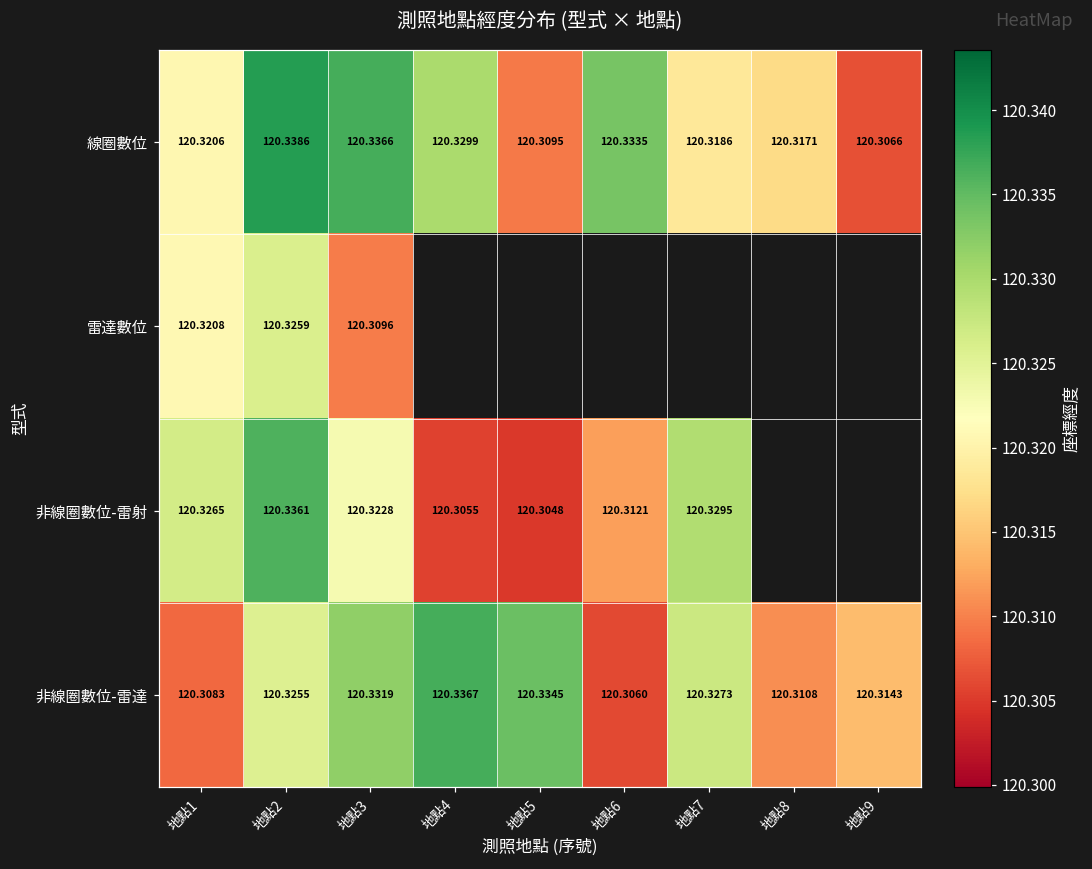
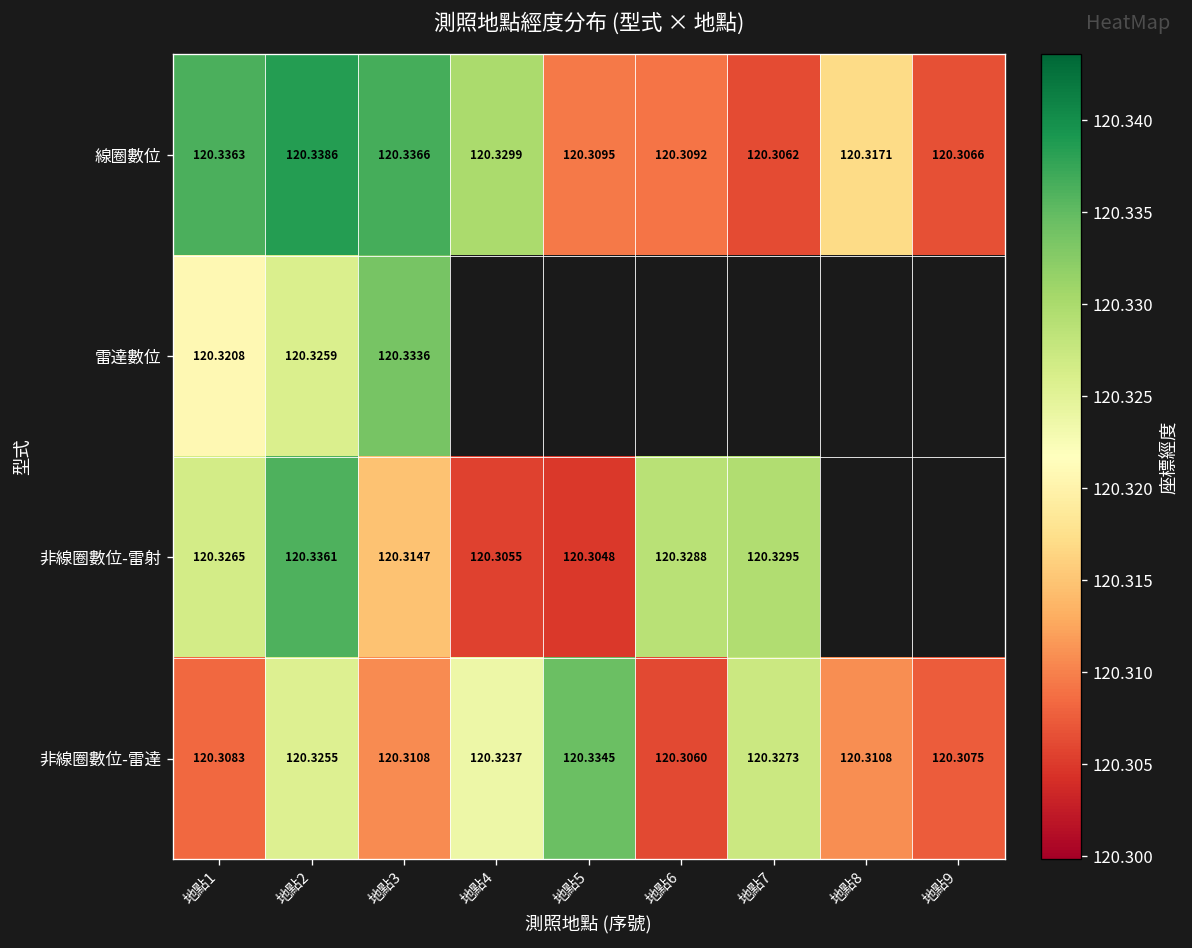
  {
    "線圈數位": {
-     "地點1": 120.3206,
+     "地點1": 120.3363,
      "地點2": 120.3386,
      "地點3": 120.3366,
      "地點4": 120.3299,
      "地點5": 120.3095,
-     "地點6": 120.3335,
-     "地點7": 120.3186,
+     "地點6": 120.3092,
+     "地點7": 120.3062,
      "地點8": 120.3171,
      "地點9": 120.3066
    },
    "雷達數位": {
      "地點1": 120.3208,
      "地點2": 120.3259,
-     "地點3": 120.3096
+     "地點3": 120.3336
    },
    "非線圈數位-雷射": {
      "地點1": 120.3265,
      "地點2": 120.3361,
-     "地點3": 120.3228,
+     "地點3": 120.3147,
      "地點4": 120.3055,
      "地點5": 120.3048,
-     "地點6": 120.3121,
+     "地點6": 120.3288,
      "地點7": 120.3295
    },
    "非線圈數位-雷達": {
      "地點1": 120.3083,
      "地點2": 120.3255,
-     "地點3": 120.3319,
-     "地點4": 120.3367,
+     "地點3": 120.3108,
+     "地點4": 120.3237,
      "地點5": 120.3345,
      "地點6": 120.3060,
      "地點7": 120.3273,
      "地點8": 120.3108,
-     "地點9": 120.3143
+     "地點9": 120.3075
    }
  }
